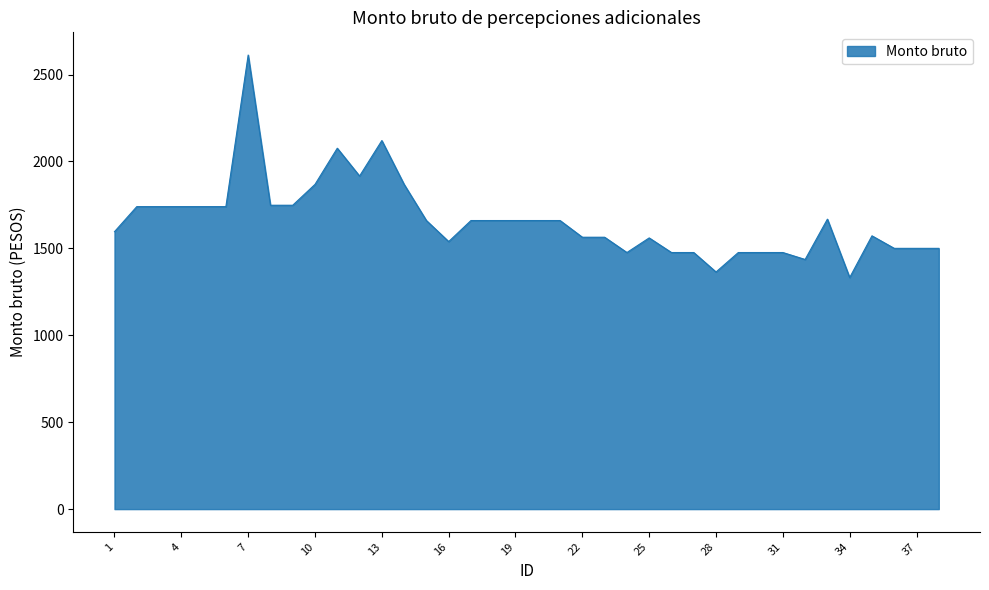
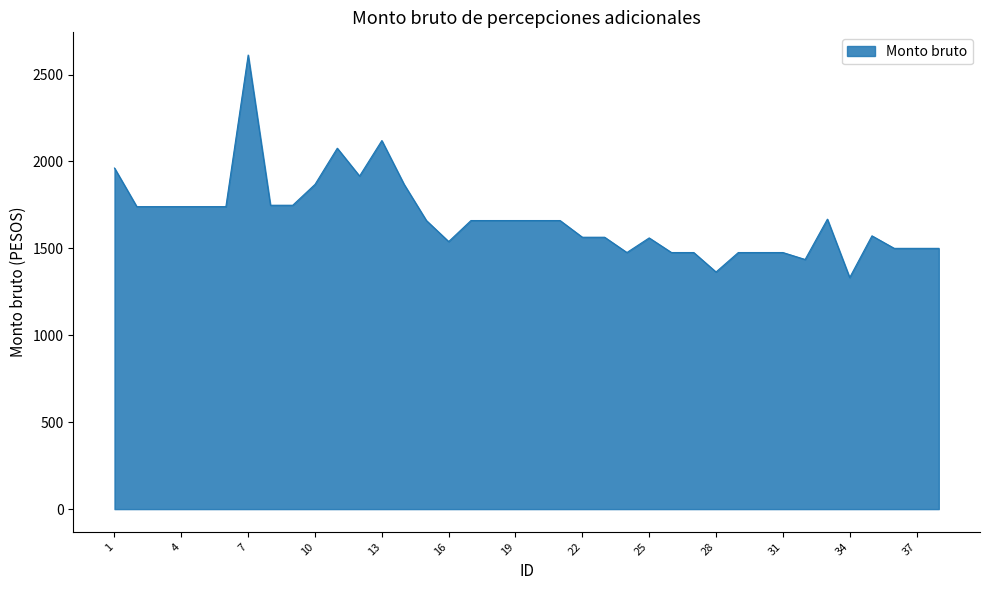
  {
-   "1": 1600,
+   "1": 1960,
    "4": 1740,
    "7": 2610,
    "10": 1870,
    "13": 2120,
    "16": 1540,
    "19": 1660,
    "22": 1560,
    "25": 1560,
    "28": 1360,
    "31": 1480,
    "34": 1330,
    "37": 1500
  }
